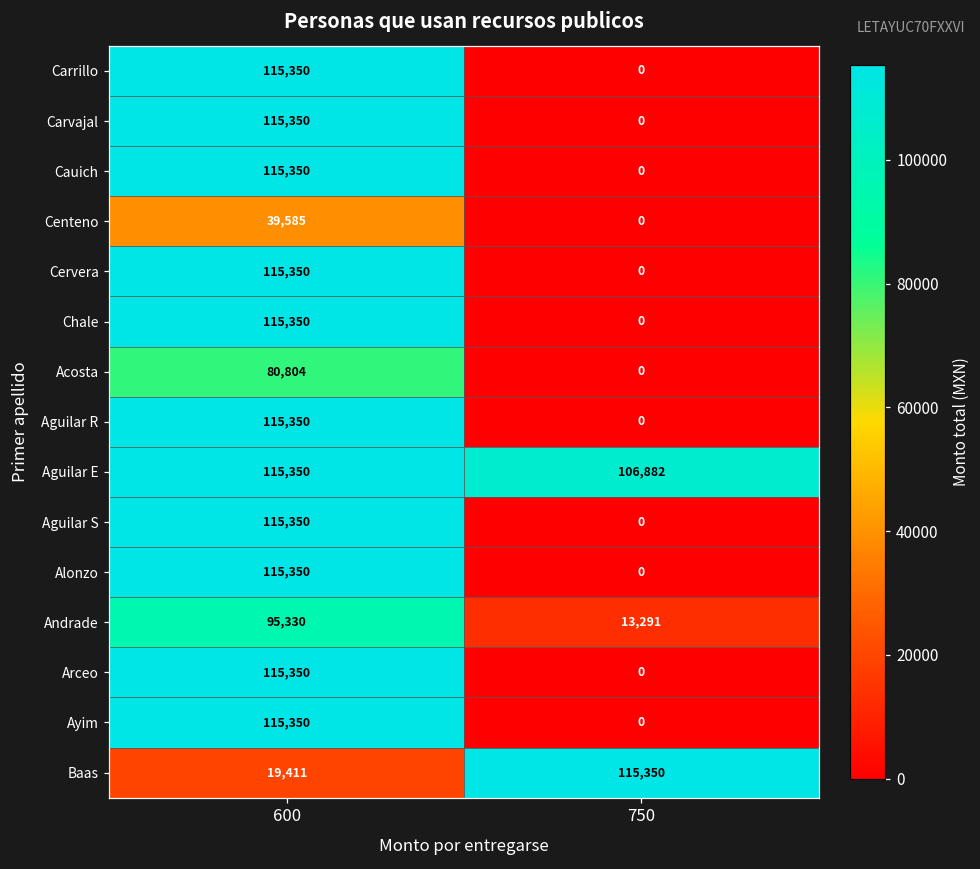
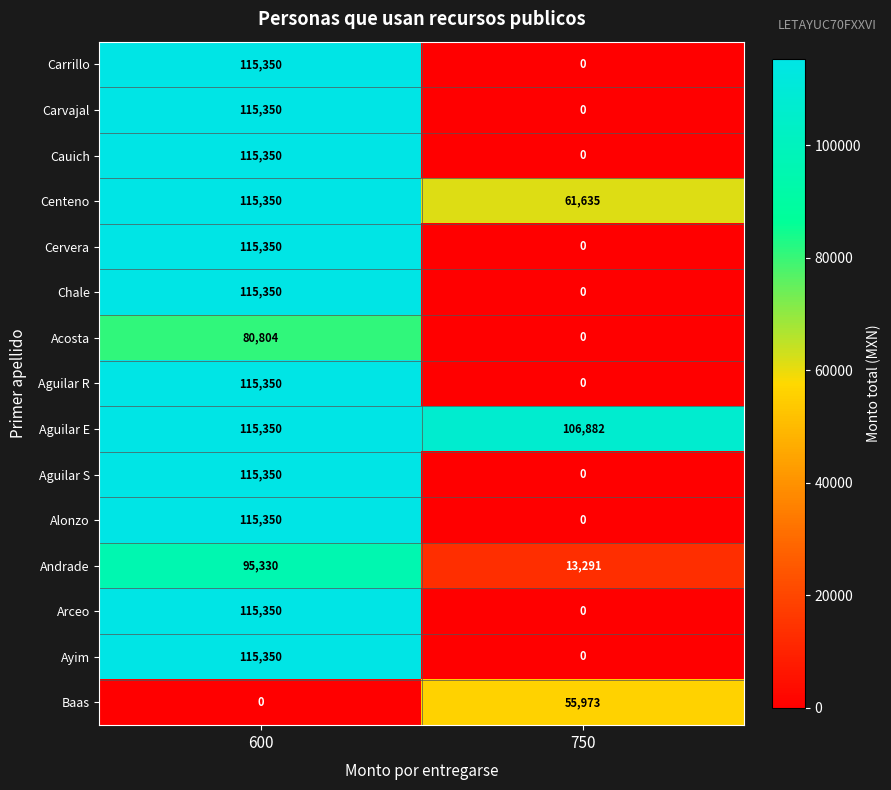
  {
    "Carrillo": {
      "600": "115,350",
      "750": "0"
    },
    "Carvajal": {
      "600": "115,350",
      "750": "0"
    },
    "Cauich": {
      "600": "115,350",
      "750": "0"
    },
    "Centeno": {
-     "600": "39,585",
-     "750": "0"
+     "600": "115,350",
+     "750": "61,635"
    },
    "Cervera": {
      "600": "115,350",
      "750": "0"
    },
    "Chale": {
      "600": "115,350",
      "750": "0"
    },
    "Acosta": {
      "600": "80,804",
      "750": "0"
    },
    "Aguilar R": {
      "600": "115,350",
      "750": "0"
    },
    "Aguilar E": {
      "600": "115,350",
      "750": "106,882"
    },
    "Aguilar S": {
      "600": "115,350",
      "750": "0"
    },
    "Alonzo": {
      "600": "115,350",
      "750": "0"
    },
    "Andrade": {
      "600": "95,330",
      "750": "13,291"
    },
    "Arceo": {
      "600": "115,350",
      "750": "0"
    },
    "Ayim": {
      "600": "115,350",
      "750": "0"
    },
    "Baas": {
-     "600": "19,411",
-     "750": "115,350"
+     "600": "0",
+     "750": "55,973"
    }
  }
